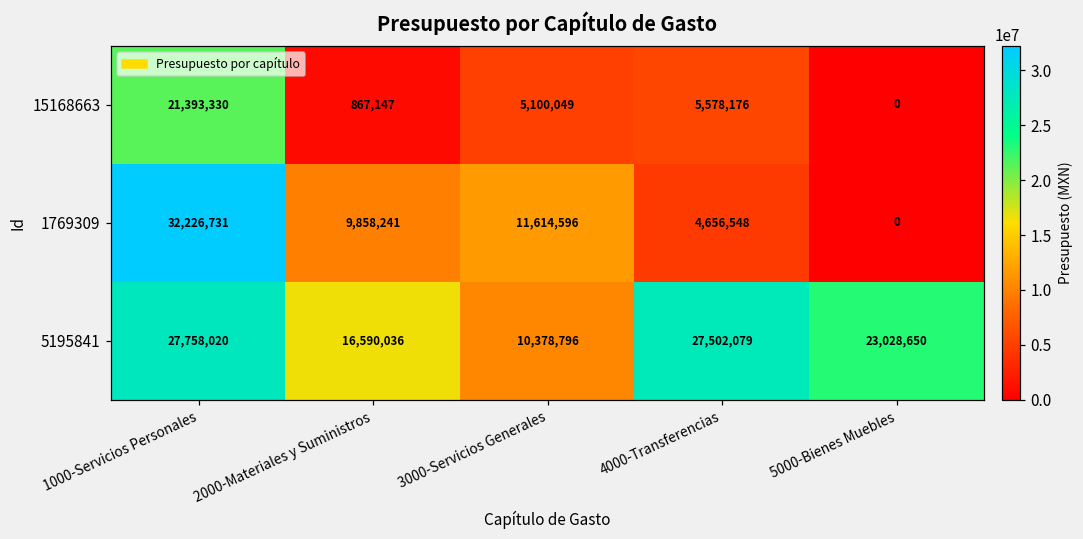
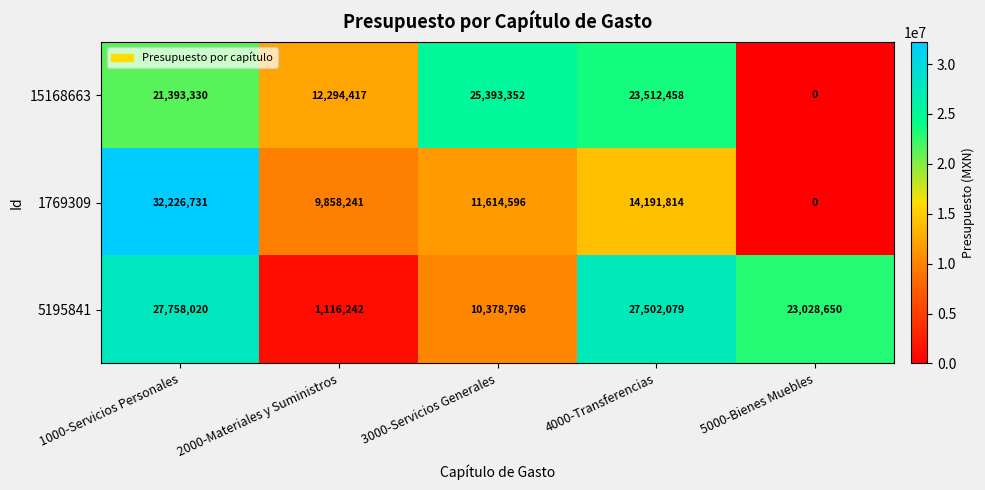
  {
    "15168663": {
      "1000-Servicios Personales": "21,393,330",
-     "2000-Materiales y Suministros": "867,147",
-     "3000-Servicios Generales": "5,100,049",
-     "4000-Transferencias": "5,578,176",
+     "2000-Materiales y Suministros": "12,294,417",
+     "3000-Servicios Generales": "25,393,352",
+     "4000-Transferencias": "23,512,458",
      "5000-Bienes Muebles": "0"
    },
    "1769309": {
      "1000-Servicios Personales": "32,226,731",
      "2000-Materiales y Suministros": "9,858,241",
      "3000-Servicios Generales": "11,614,596",
-     "4000-Transferencias": "4,656,548",
+     "4000-Transferencias": "14,191,814",
      "5000-Bienes Muebles": "0"
    },
    "5195841": {
      "1000-Servicios Personales": "27,758,020",
-     "2000-Materiales y Suministros": "16,590,036",
+     "2000-Materiales y Suministros": "1,116,242",
      "3000-Servicios Generales": "10,378,796",
      "4000-Transferencias": "27,502,079",
      "5000-Bienes Muebles": "23,028,650"
    }
  }
